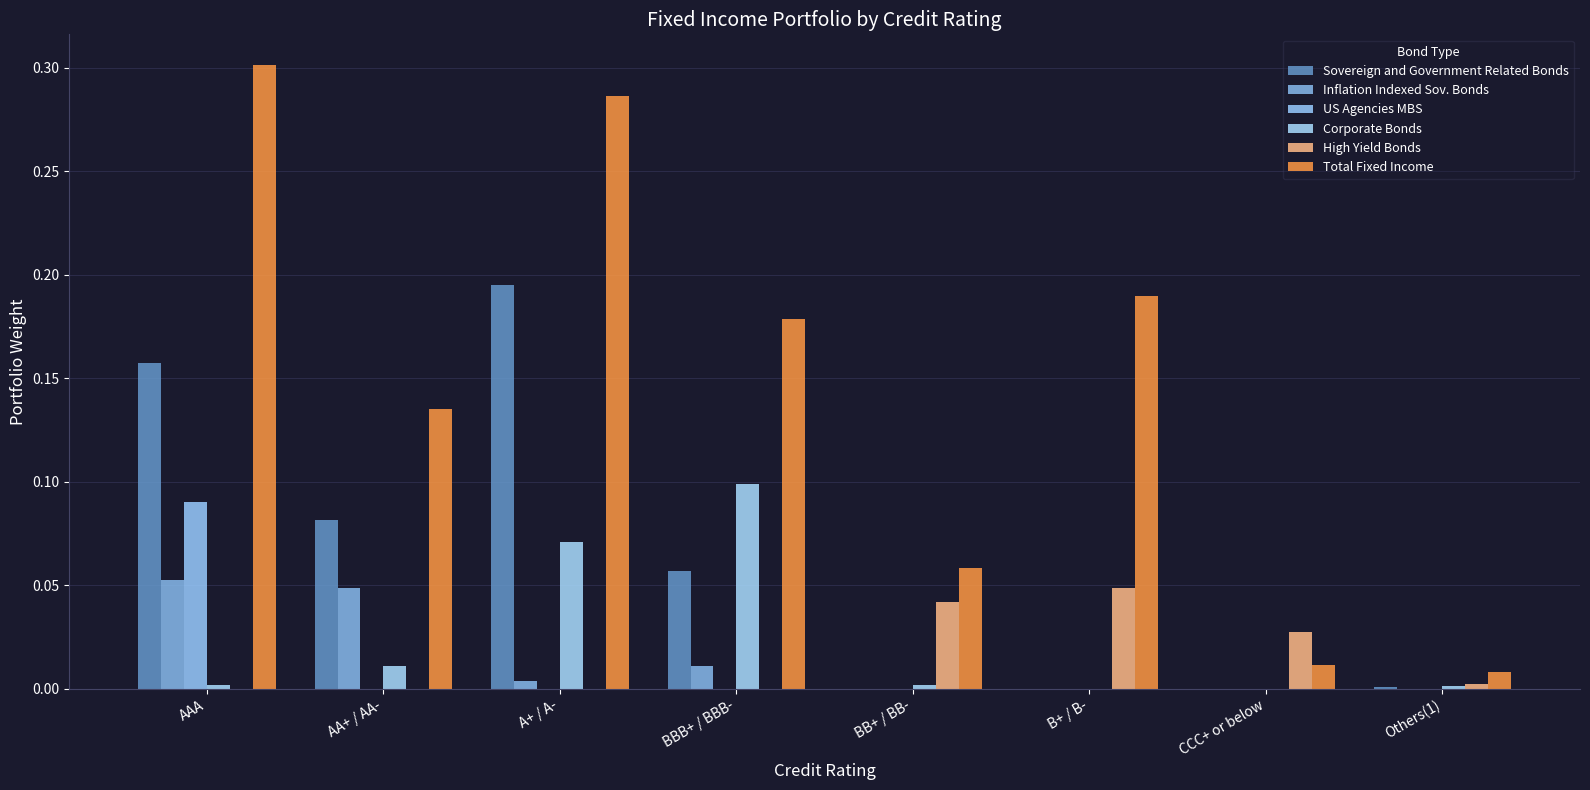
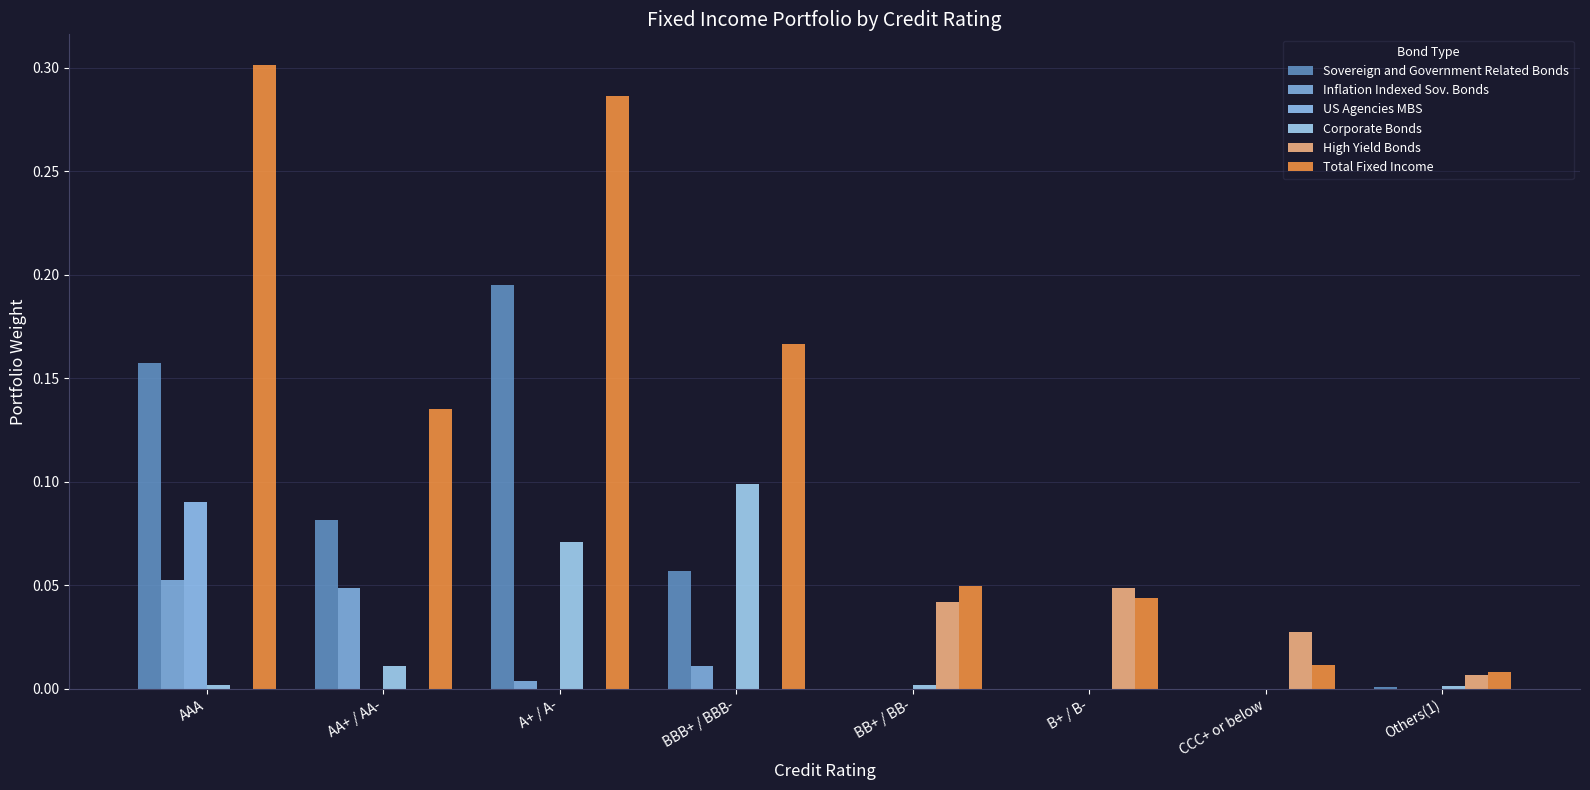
  {
    "High Yield Bonds": {
      "AAA": 0.000,
      "AA+ / AA-": 0.000,
      "A+ / A-": 0.000,
      "BBB+ / BBB-": 0.000,
      "BB+ / BB-": 0.042,
      "B+ / B-": 0.048,
      "CCC+ or below": 0.028,
-     "Others(1)": 0.002
+     "Others(1)": 0.006
    },
    "Total Fixed Income": {
      "AAA": 0.301,
      "AA+ / AA-": 0.135,
      "A+ / A-": 0.286,
-     "BBB+ / BBB-": 0.179,
-     "BB+ / BB-": 0.058,
-     "B+ / B-": 0.190,
+     "BBB+ / BBB-": 0.167,
+     "BB+ / BB-": 0.050,
+     "B+ / B-": 0.044,
      "CCC+ or below": 0.011,
      "Others(1)": 0.008
    }
  }
